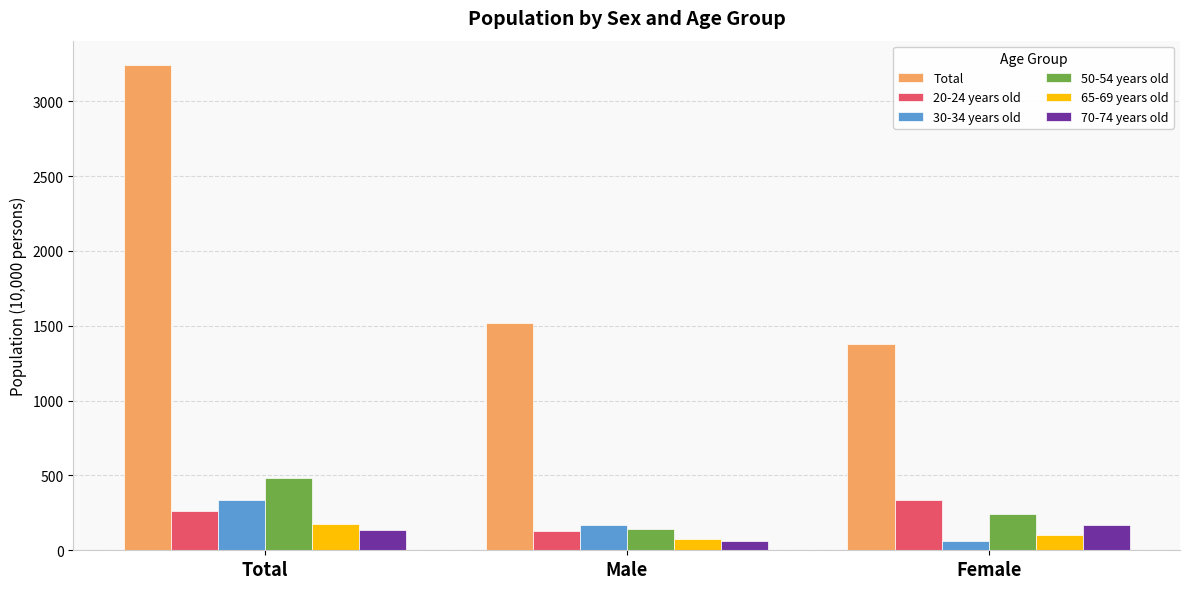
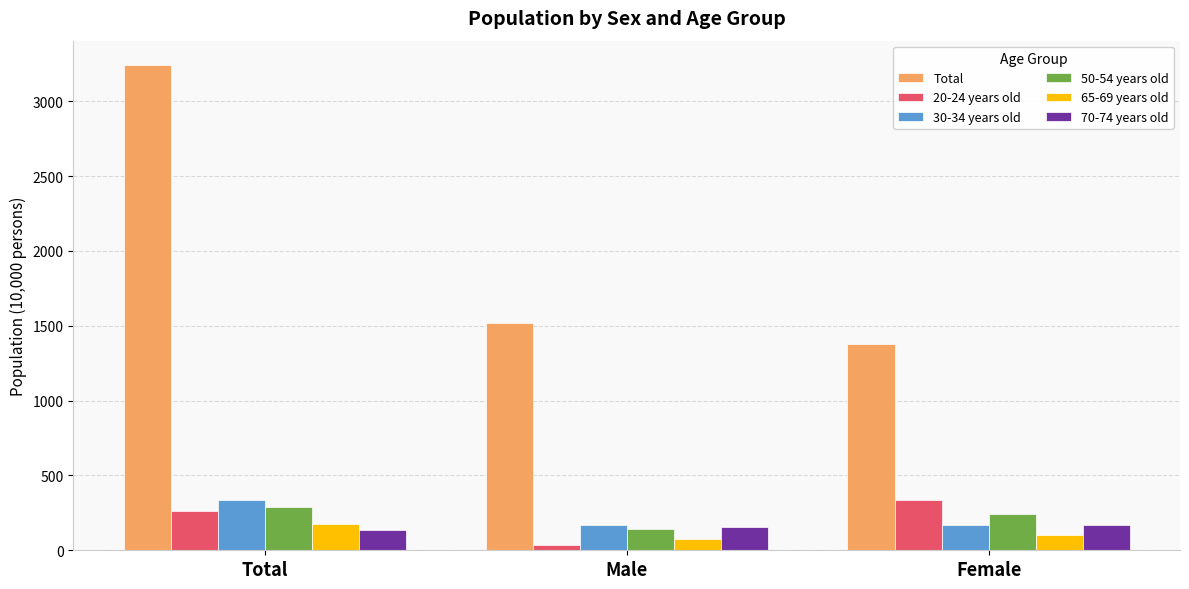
  {
    "Total": {
      "Total": 3240,
      "Male": 1520,
      "Female": 1380
    },
    "20-24 years old": {
      "Total": 260,
-     "Male": 130,
+     "Male": 40,
      "Female": 340
    },
    "30-34 years old": {
      "Total": 340,
      "Male": 170,
-     "Female": 60
+     "Female": 170
    },
    "50-54 years old": {
-     "Total": 480,
+     "Total": 290,
      "Male": 140,
      "Female": 240
    },
    "65-69 years old": {
      "Total": 170,
      "Male": 80,
      "Female": 100
    },
    "70-74 years old": {
      "Total": 140,
-     "Male": 60,
+     "Male": 160,
      "Female": 170
    }
  }
